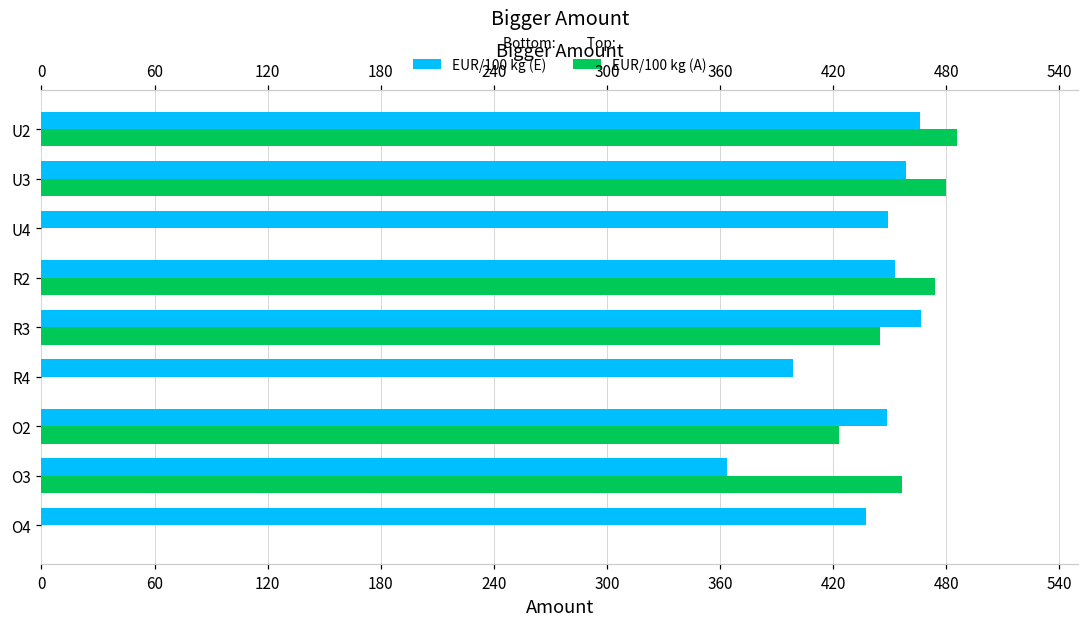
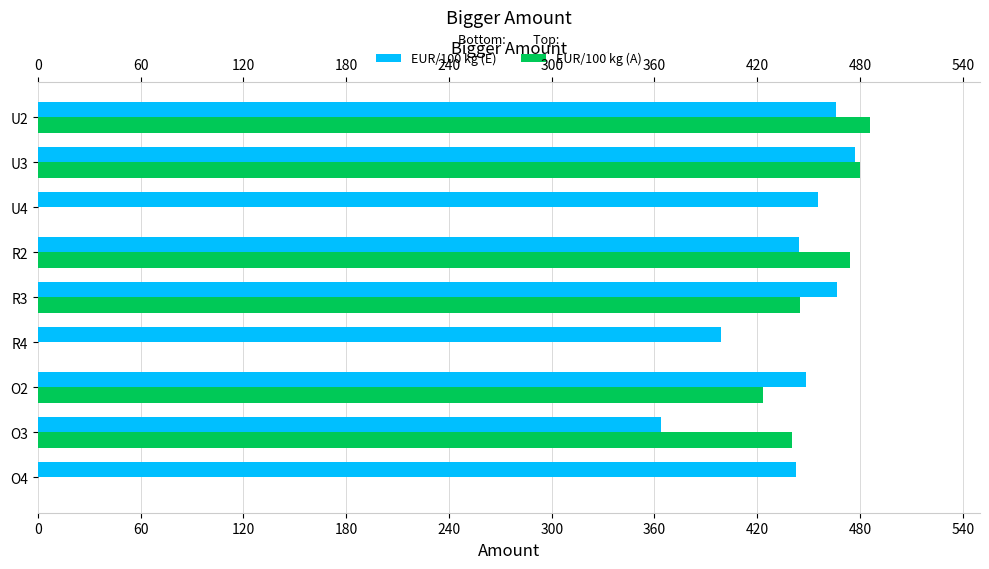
  {
    "EUR/100 kg (E)": {
      "U2": 466,
-     "U3": 459,
-     "U4": 449,
-     "R2": 453,
+     "U3": 477,
+     "U4": 455,
+     "R2": 444,
      "R3": 467,
      "R4": 399,
      "O2": 448,
      "O3": 364,
-     "O4": 437
+     "O4": 442
    },
    "EUR/100 kg (A)": {
      "U2": 486,
      "U3": 480,
      "U4": 0,
      "R2": 474,
      "R3": 445,
      "R4": 0,
      "O2": 423,
-     "O3": 457,
+     "O3": 440,
      "O4": 0
    }
  }
